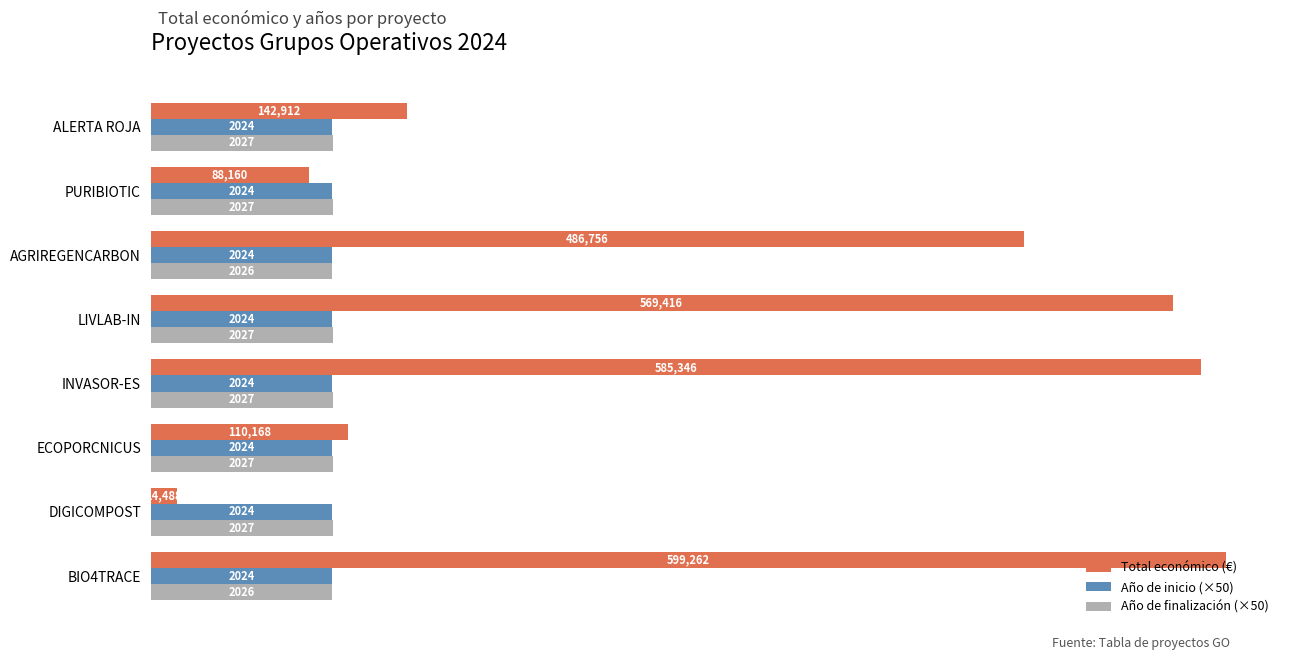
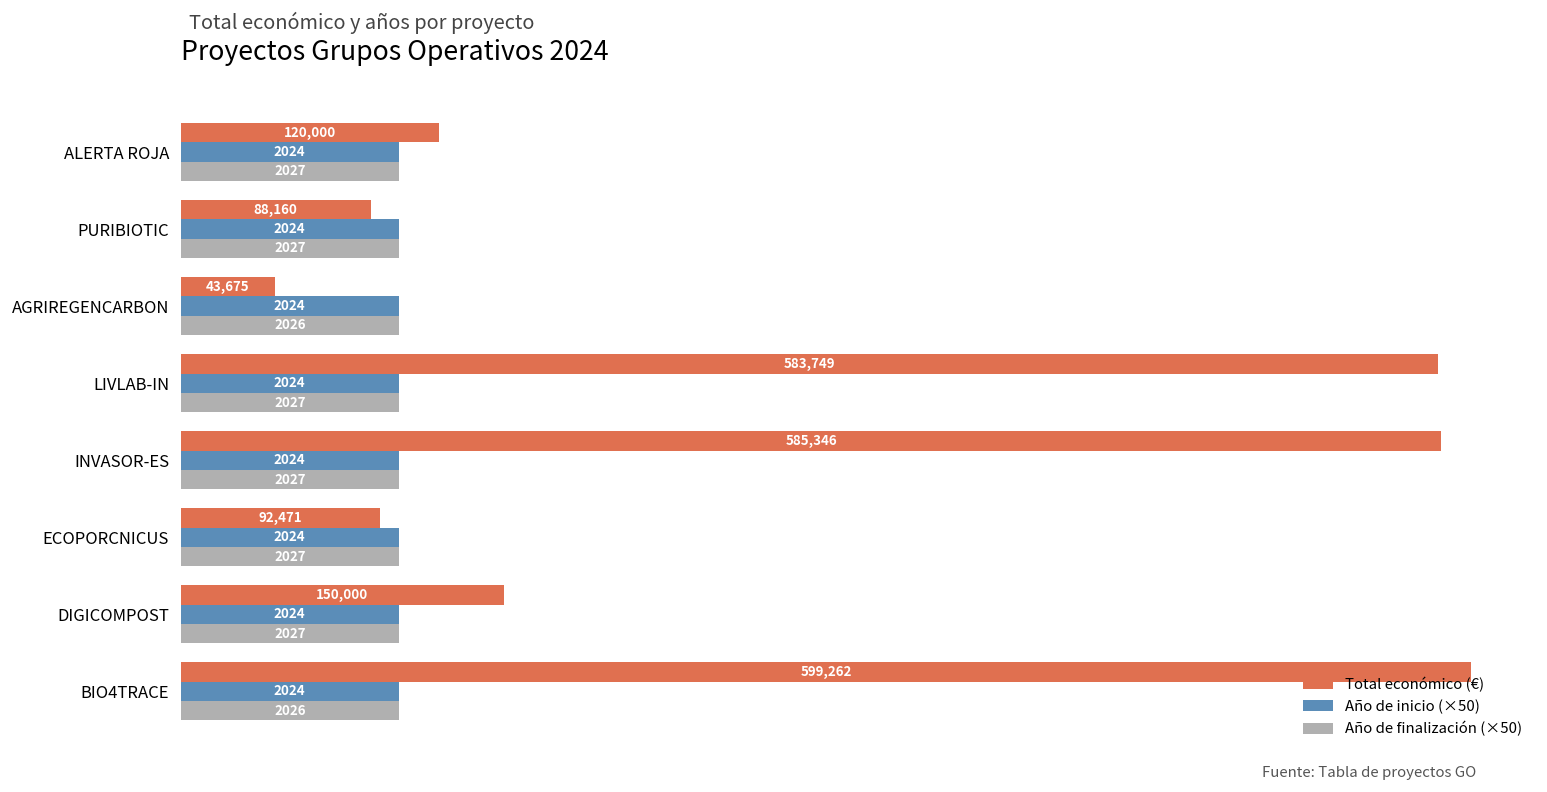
  {
    "Total económico (€)": {
-     "ALERTA ROJA": "142,912",
+     "ALERTA ROJA": "120,000",
      "PURIBIOTIC": "88,160",
-     "AGRIREGENCARBON": "486,756",
-     "LIVLAB-IN": "569,416",
+     "AGRIREGENCARBON": "43,675",
+     "LIVLAB-IN": "583,749",
      "INVASOR-ES": "585,346",
-     "ECOPORCNICUS": "110,168",
-     "DIGICOMPOST": "14,488",
+     "ECOPORCNICUS": "92,471",
+     "DIGICOMPOST": "150,000",
      "BIO4TRACE": "599,262"
    }
  }
